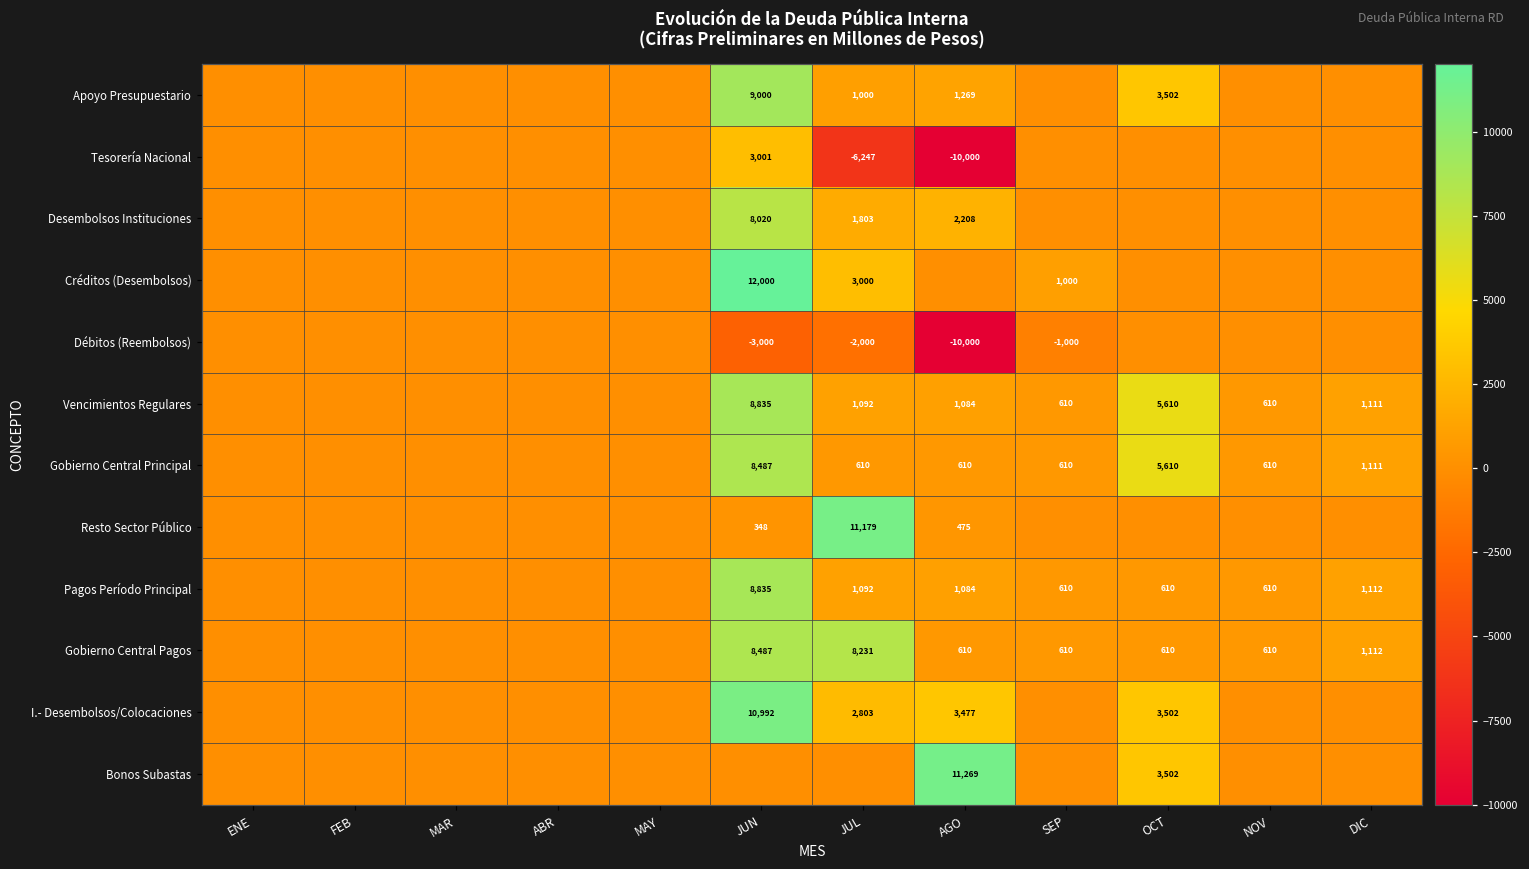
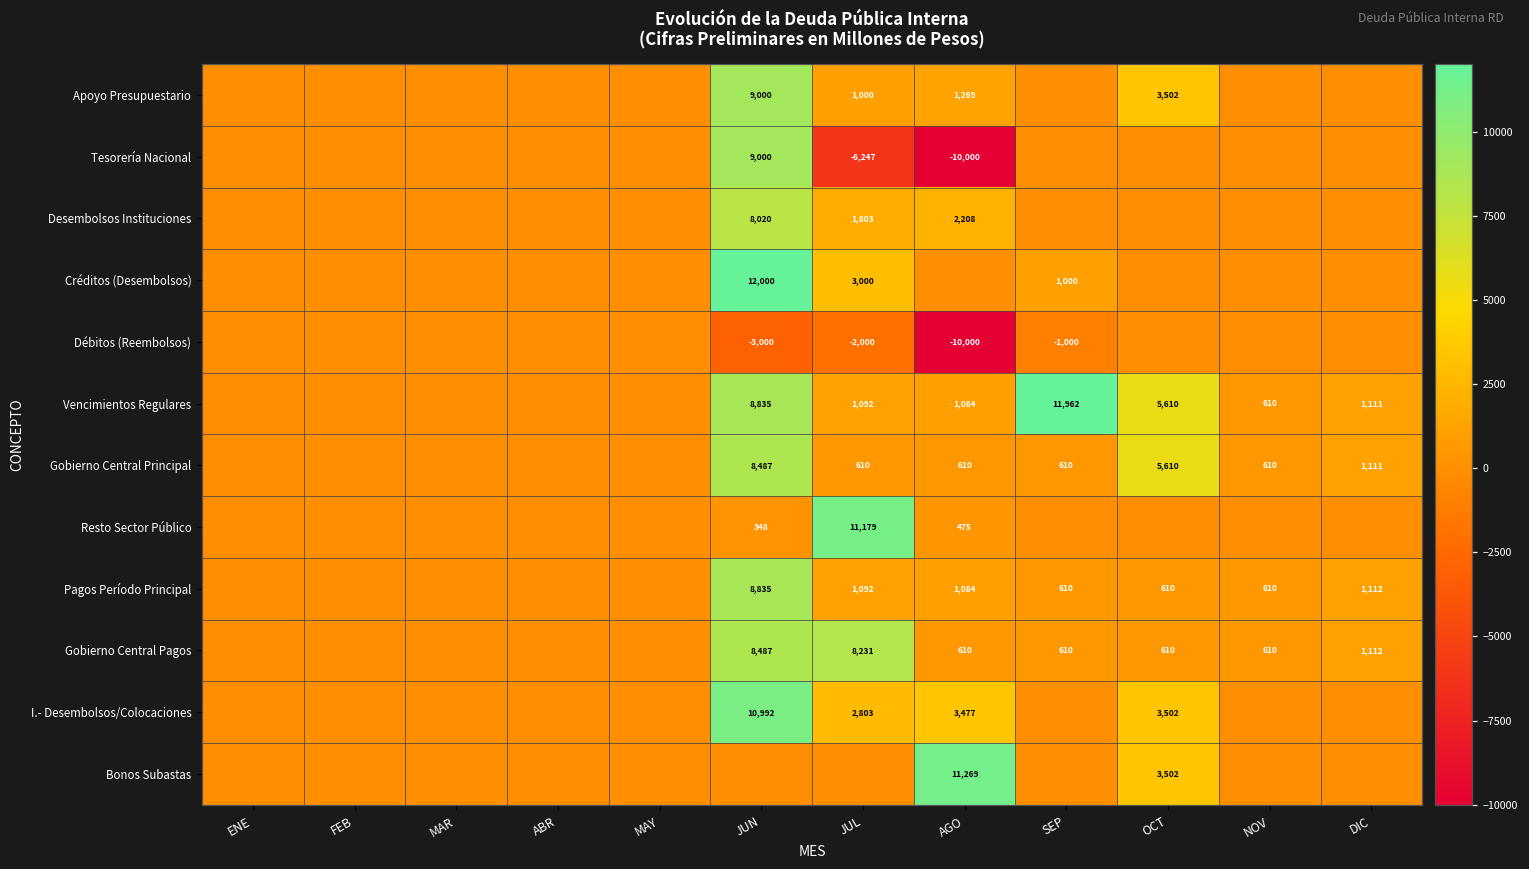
  {
    "Apoyo Presupuestario": {
      "JUN": "9,000",
      "JUL": "1,000",
      "AGO": "1,269",
      "OCT": "3,502"
    },
    "Tesorería Nacional": {
-     "JUN": "3,001",
+     "JUN": "9,000",
      "JUL": "-6,247",
      "AGO": "-10,000"
    },
    "Desembolsos Instituciones": {
      "JUN": "8,020",
      "JUL": "1,803",
      "AGO": "2,208"
    },
    "Créditos (Desembolsos)": {
      "JUN": "12,000",
      "JUL": "3,000",
      "SEP": "1,000"
    },
    "Débitos (Reembolsos)": {
      "JUN": "-3,000",
      "JUL": "-2,000",
      "AGO": "-10,000",
      "SEP": "-1,000"
    },
    "Vencimientos Regulares": {
      "JUN": "8,835",
      "JUL": "1,092",
      "AGO": "1,084",
-     "SEP": "610",
+     "SEP": "11,962",
      "OCT": "5,610",
      "NOV": "610",
      "DIC": "1,111"
    },
    "Gobierno Central Principal": {
      "JUN": "8,487",
      "JUL": "610",
      "AGO": "610",
      "SEP": "610",
      "OCT": "5,610",
      "NOV": "610",
      "DIC": "1,111"
    },
    "Resto Sector Público": {
      "JUN": "348",
      "JUL": "11,179",
      "AGO": "475"
    },
    "Pagos Período Principal": {
      "JUN": "8,835",
      "JUL": "1,092",
      "AGO": "1,084",
      "SEP": "610",
      "OCT": "610",
      "NOV": "610",
      "DIC": "1,112"
    },
    "Gobierno Central Pagos": {
      "JUN": "8,487",
      "JUL": "8,231",
      "AGO": "610",
      "SEP": "610",
      "OCT": "610",
      "NOV": "610",
      "DIC": "1,112"
    },
    "I.- Desembolsos/Colocaciones": {
      "JUN": "10,992",
      "JUL": "2,803",
      "AGO": "3,477",
      "OCT": "3,502"
    },
    "Bonos Subastas": {
      "AGO": "11,269",
      "OCT": "3,502"
    }
  }
